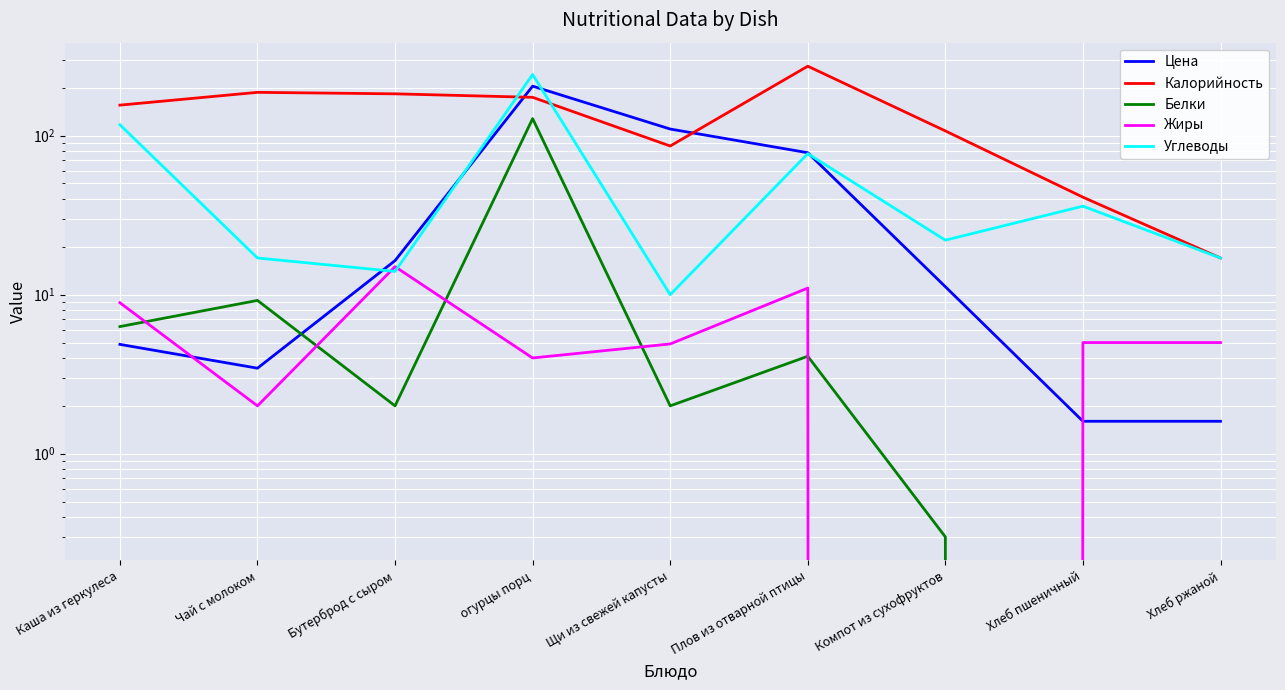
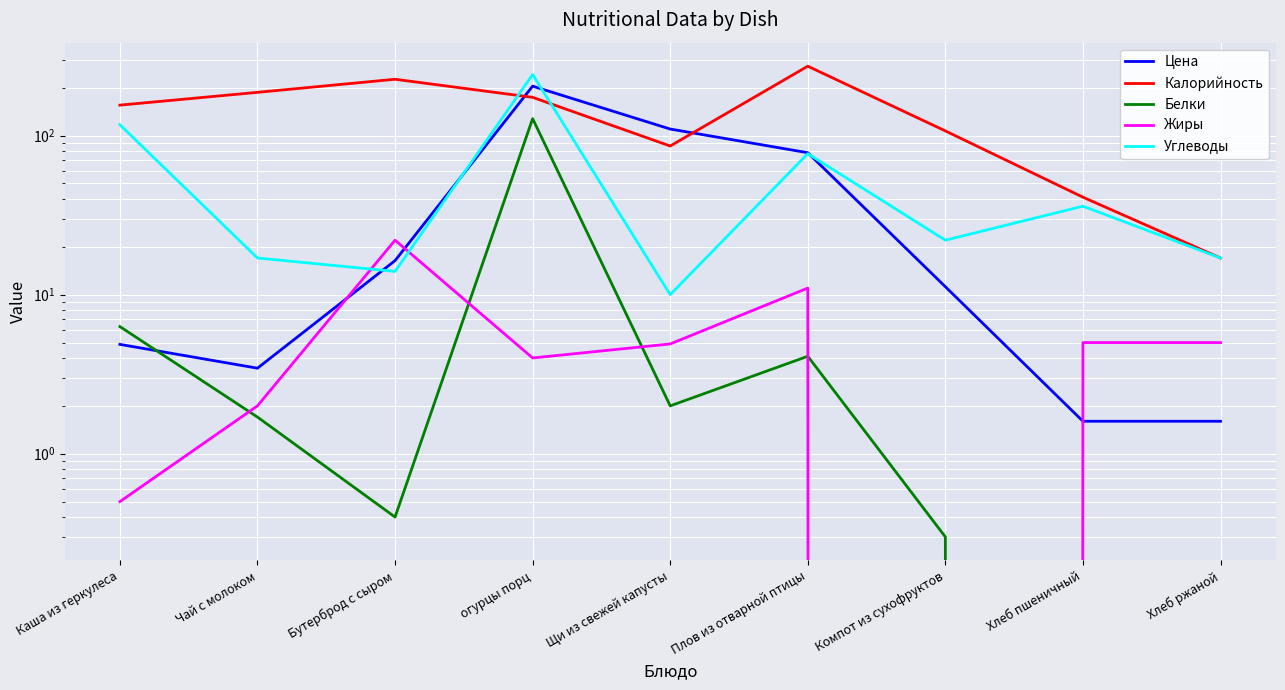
  {
    "Цена": {
      "Каша из геркулеса": 4.9,
      "Чай с молоком": 3.5,
      "Бутерброд с сыром": 16,
      "огурцы порц": 200,
      "Щи из свежей капусты": 110,
      "Компот из сухофруктов": 11,
      "Хлеб пшеничный": 1.6,
      "Хлеб ржаной": 1.6
    },
    "Калорийность": {
      "Каша из геркулеса": 160,
      "Чай с молоком": 190,
-     "Бутерброд с сыром": 180,
+     "Бутерброд с сыром": 230,
      "огурцы порц": 170,
      "Щи из свежей капусты": 90,
      "Плов из отварной птицы": 270,
      "Компот из сухофруктов": 110,
      "Хлеб пшеничный": 41
    },
    "Белки": {
      "Каша из геркулеса": 6.3,
-     "Чай с молоком": 9,
-     "Бутерброд с сыром": 2.0,
+     "Чай с молоком": 1.7,
+     "Бутерброд с сыром": 0.4,
      "огурцы порц": 130,
      "Щи из свежей капусты": 2.0,
      "Плов из отварной птицы": 4.1,
      "Компот из сухофруктов": 0.3
    },
    "Жиры": {
-     "Каша из геркулеса": 9,
+     "Каша из геркулеса": 0.5,
      "Чай с молоком": 2.0,
-     "Бутерброд с сыром": 15,
+     "Бутерброд с сыром": 22,
      "огурцы порц": 4.0,
      "Щи из свежей капусты": 4.9,
      "Плов из отварной птицы": 11,
      "Хлеб пшеничный": 5.0,
      "Хлеб ржаной": 5.0
    },
    "Углеводы": {
      "Каша из геркулеса": 120,
      "Чай с молоком": 17,
      "Бутерброд с сыром": 14,
      "огурцы порц": 240,
      "Щи из свежей капусты": 10,
      "Компот из сухофруктов": 22,
      "Хлеб пшеничный": 36
    }
  }
